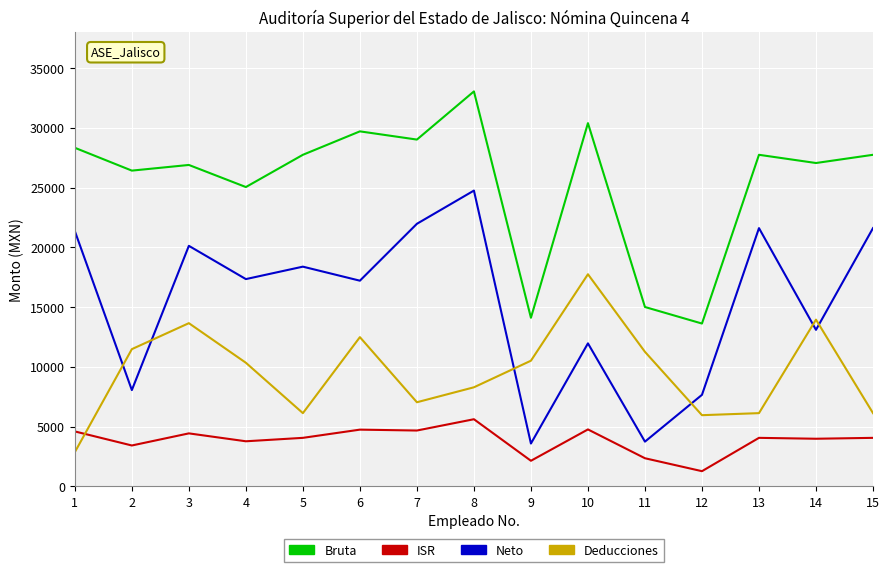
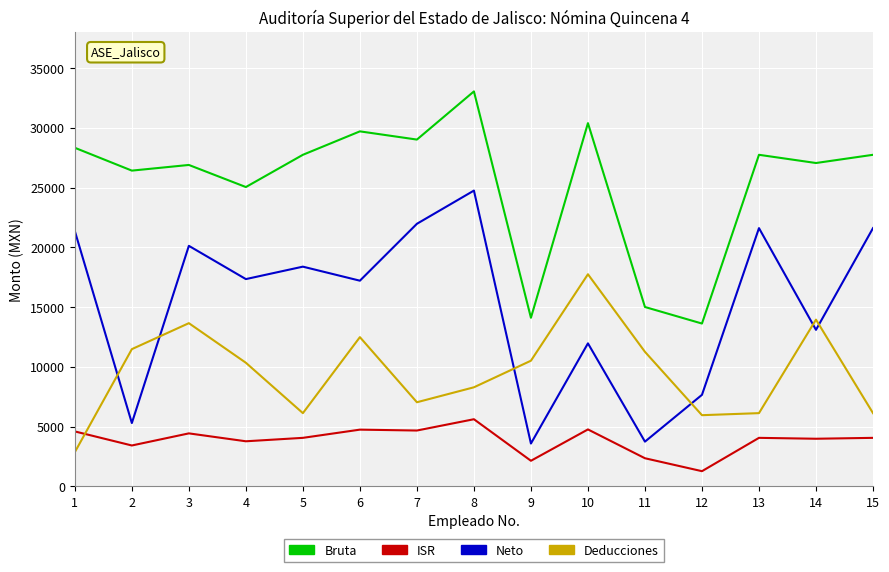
  {
    "Bruta": {
      "1": 28300,
      "2": 26400,
      "3": 26900,
      "4": 25000,
      "5": 27700,
      "6": 29700,
      "7": 29000,
      "8": 33000,
      "9": 14100,
      "10": 30400,
      "11": 15000,
      "12": 13600,
      "13": 27700,
      "14": 27100,
      "15": 27700
    },
    "ISR": {
      "1": 4600,
      "2": 3400,
      "3": 4400,
      "4": 3800,
      "5": 4100,
      "6": 4800,
      "7": 4700,
      "8": 5600,
      "9": 2100,
      "10": 4800,
      "11": 2400,
      "12": 1300,
      "13": 4100,
      "14": 4000,
      "15": 4100
    },
    "Neto": {
      "1": 21400,
-     "2": 8100,
+     "2": 5300,
      "3": 20100,
      "4": 17300,
      "5": 18400,
      "6": 17200,
      "7": 22000,
      "8": 24700,
      "9": 3600,
      "10": 12000,
      "11": 3700,
      "12": 7700,
      "13": 21600,
      "14": 13100,
      "15": 21600
    },
    "Deducciones": {
      "1": 2900,
      "2": 11500,
      "3": 13700,
      "4": 10300,
      "5": 6100,
      "6": 12500,
      "7": 7000,
      "8": 8300,
      "9": 10500,
      "10": 17700,
      "11": 11300,
      "12": 6000,
      "13": 6100,
      "14": 14000,
      "15": 6100
    }
  }
